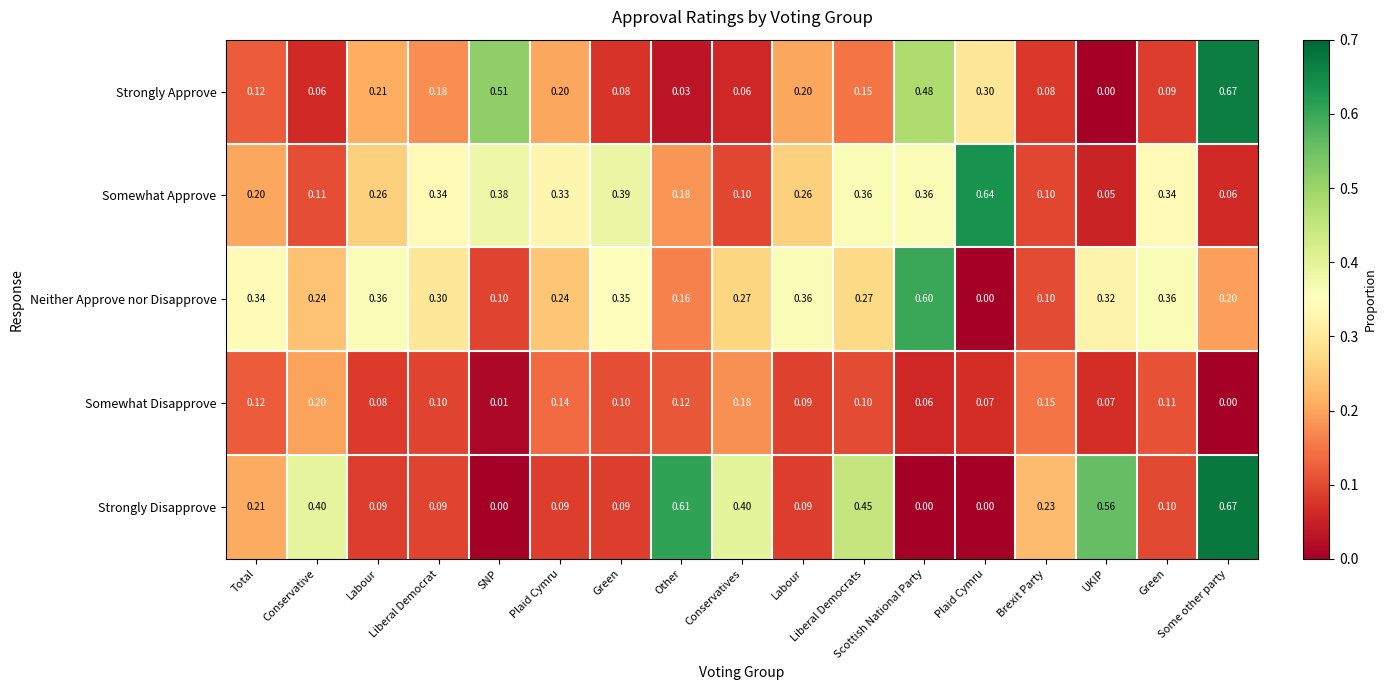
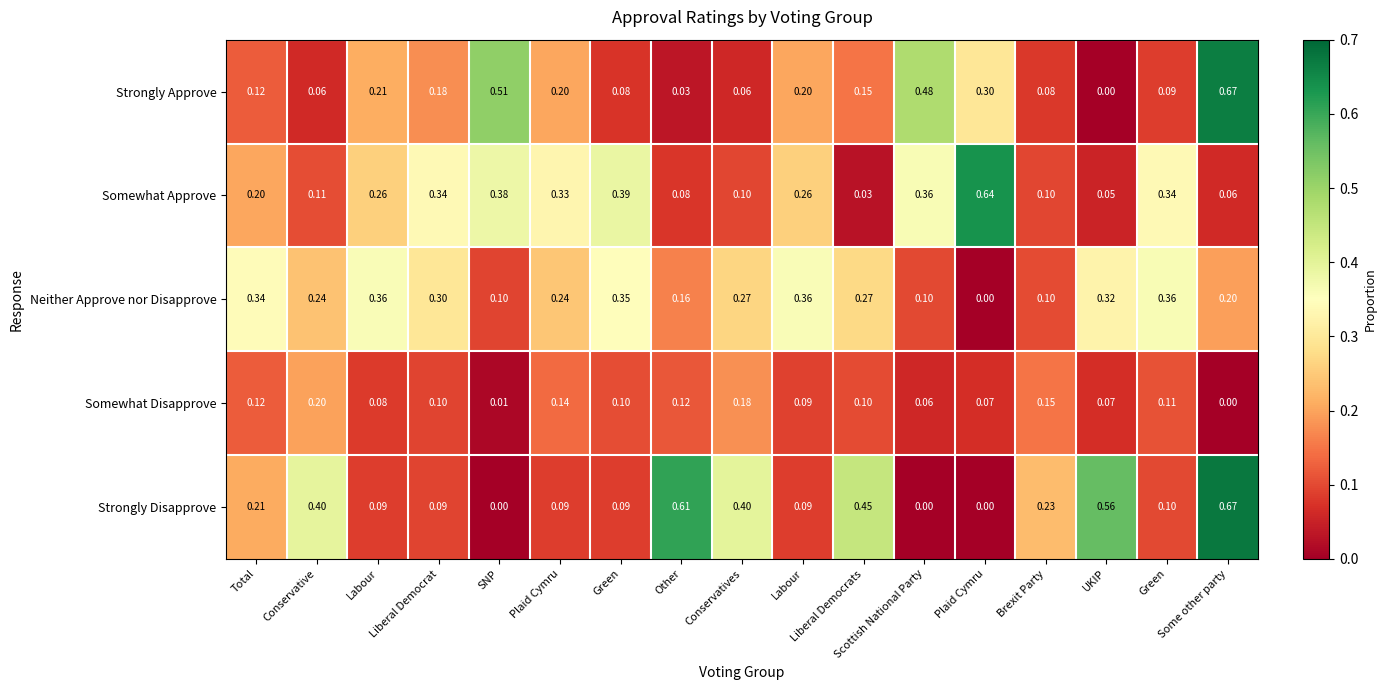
  {
    "Strongly Approve": {
      "Total": 0.12,
      "Conservative": 0.06,
      "Liberal Democrat": 0.18,
      "SNP": 0.51,
      "Other": 0.03,
      "Conservatives": 0.06,
      "Liberal Democrats": 0.15,
      "Scottish National Party": 0.48,
      "Brexit Party": 0.08,
      "UKIP": 0.00,
      "Some other party": 0.67
    },
    "Somewhat Approve": {
      "Total": 0.20,
      "Conservative": 0.11,
      "Liberal Democrat": 0.34,
      "SNP": 0.38,
-     "Other": 0.18,
+     "Other": 0.08,
      "Conservatives": 0.10,
-     "Liberal Democrats": 0.36,
+     "Liberal Democrats": 0.03,
      "Scottish National Party": 0.36,
      "Brexit Party": 0.10,
      "UKIP": 0.05,
      "Some other party": 0.06
    },
    "Neither Approve nor Disapprove": {
      "Total": 0.34,
      "Conservative": 0.24,
      "Liberal Democrat": 0.30,
      "SNP": 0.10,
      "Other": 0.16,
      "Conservatives": 0.27,
      "Liberal Democrats": 0.27,
-     "Scottish National Party": 0.60,
+     "Scottish National Party": 0.10,
      "Brexit Party": 0.10,
      "UKIP": 0.32,
      "Some other party": 0.20
    },
    "Somewhat Disapprove": {
      "Total": 0.12,
      "Conservative": 0.20,
      "Liberal Democrat": 0.10,
      "SNP": 0.01,
      "Other": 0.12,
      "Conservatives": 0.18,
      "Liberal Democrats": 0.10,
      "Scottish National Party": 0.06,
      "Brexit Party": 0.15,
      "UKIP": 0.07,
      "Some other party": 0.00
    },
    "Strongly Disapprove": {
      "Total": 0.21,
      "Conservative": 0.40,
      "Liberal Democrat": 0.09,
      "SNP": 0.00,
      "Other": 0.61,
      "Conservatives": 0.40,
      "Liberal Democrats": 0.45,
      "Scottish National Party": 0.00,
      "Brexit Party": 0.23,
      "UKIP": 0.56,
      "Some other party": 0.67
    }
  }
